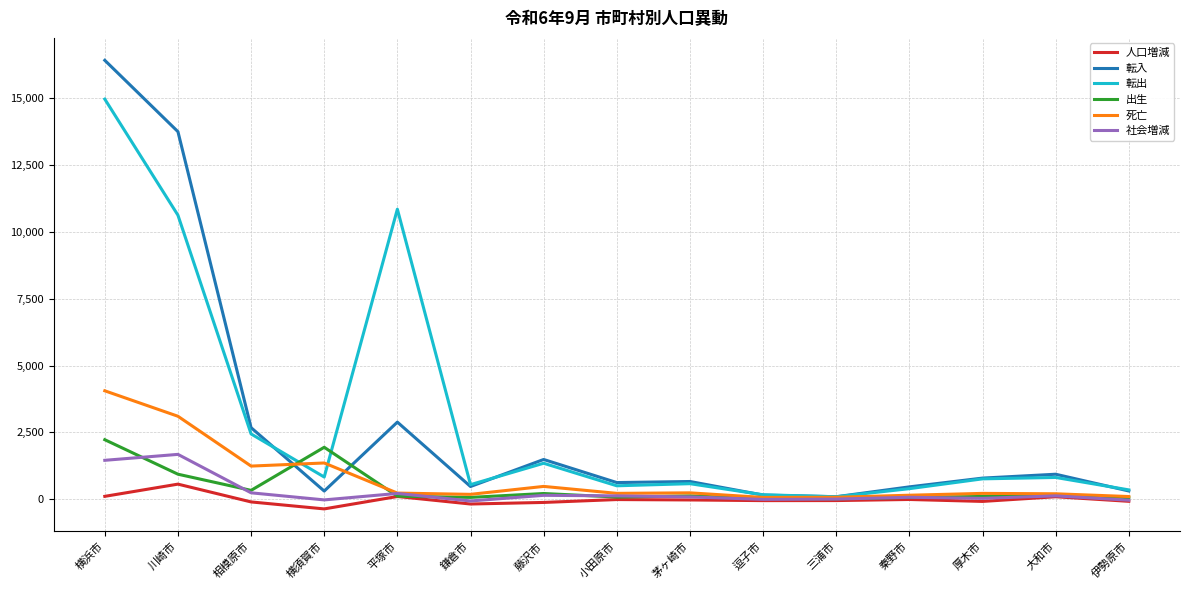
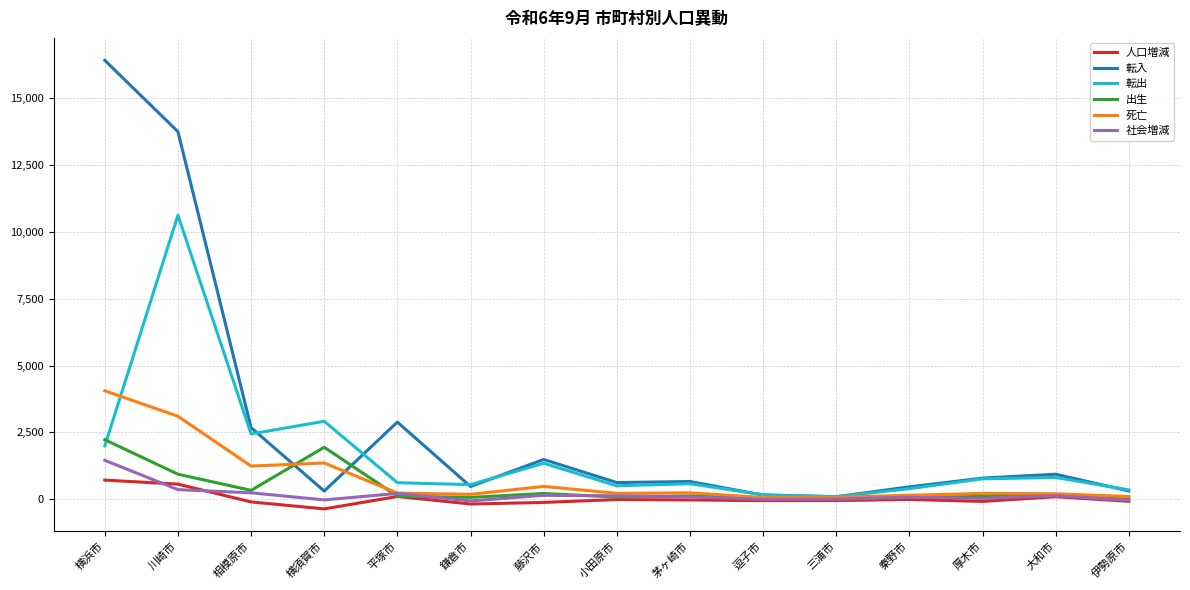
  {
    "人口増減": {
-     "横浜市": "100",
+     "横浜市": "700",
      "川崎市": "600",
      "相模原市": "-100",
      "横須賀市": "-400",
      "鎌倉市": "-200",
      "藤沢市": "-100",
      "小田原市": "0",
      "茅ヶ崎市": "0",
      "厚木市": "-100"
    },
    "転入": {
      "横浜市": "16,400",
      "川崎市": "13,800",
      "相模原市": "2,700",
      "横須賀市": "300",
      "平塚市": "2,900",
      "藤沢市": "1,500",
      "小田原市": "600",
      "大和市": "900"
    },
    "転出": {
-     "横浜市": "15,000",
+     "横浜市": "2,000",
      "川崎市": "10,600",
      "相模原市": "2,400",
-     "横須賀市": "800",
-     "平塚市": "10,900",
+     "横須賀市": "2,900",
+     "平塚市": "600",
      "藤沢市": "1,300",
      "小田原市": "500",
      "大和市": "800"
    },
    "出生": {
      "横浜市": "2,200",
      "川崎市": "900",
      "横須賀市": "1,900",
      "鎌倉市": "100"
    },
    "死亡": {
      "横浜市": "4,100",
      "川崎市": "3,100",
      "相模原市": "1,200",
      "横須賀市": "1,400",
      "鎌倉市": "200",
      "藤沢市": "500",
      "茅ヶ崎市": "200",
      "厚木市": "200"
    },
    "社会増減": {
      "横浜市": "1,500",
-     "川崎市": "1,700",
+     "川崎市": "400",
      "横須賀市": "0",
      "鎌倉市": "-100"
    }
  }
